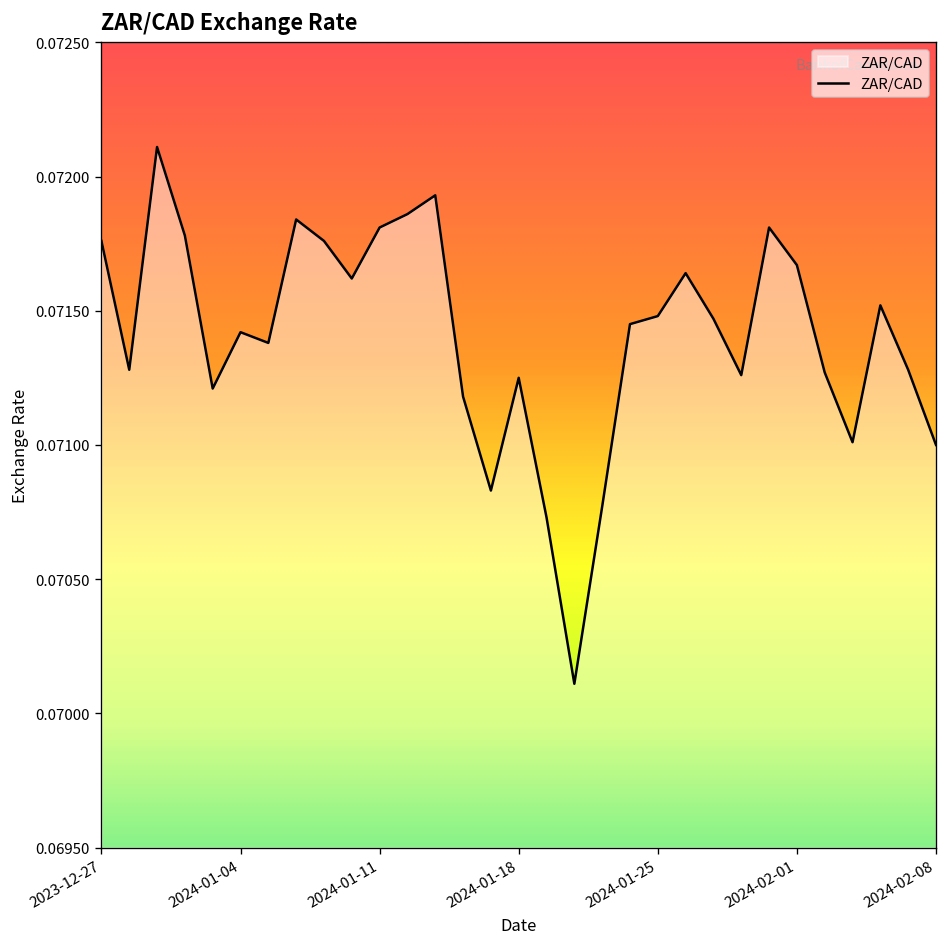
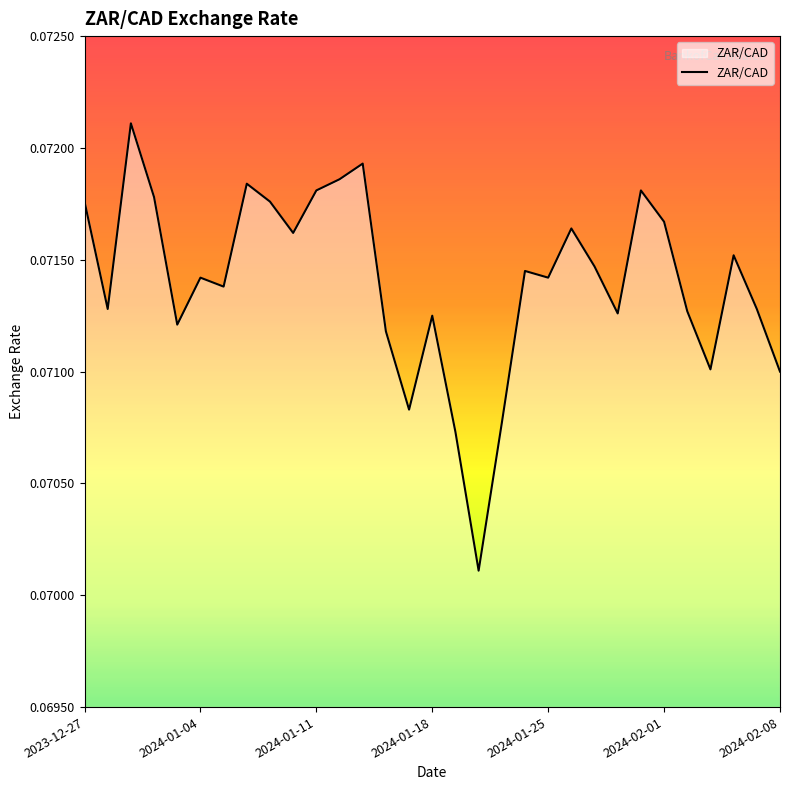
  {
    "2023-12-27": 0.07176,
    "2024-01-04": 0.07142,
    "2024-01-11": 0.07181,
    "2024-01-18": 0.07125,
-   "2024-01-25": 0.07148,
+   "2024-01-25": 0.07142,
    "2024-02-01": 0.07167,
    "2024-02-08": 0.07100
  }
